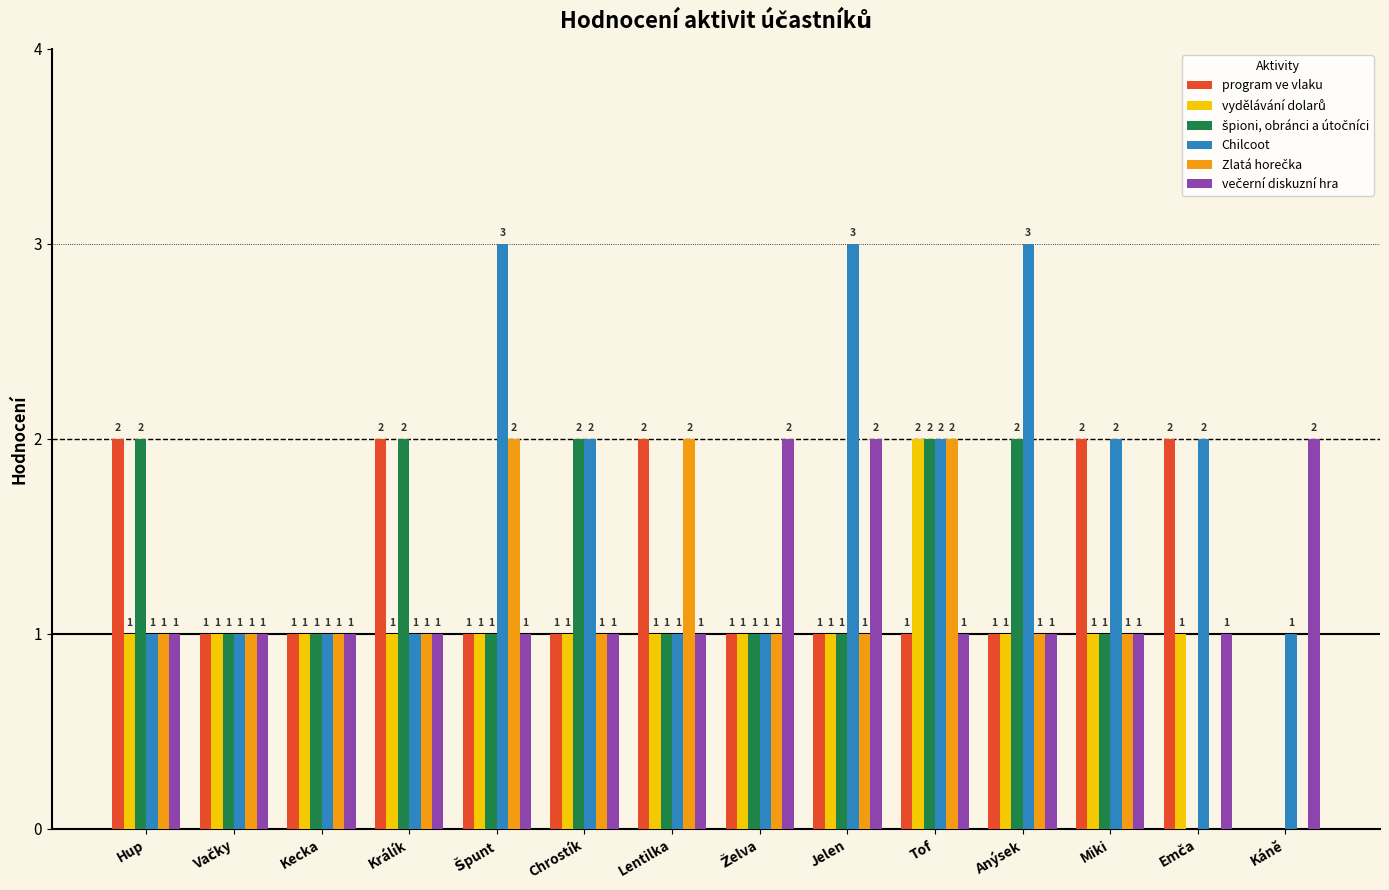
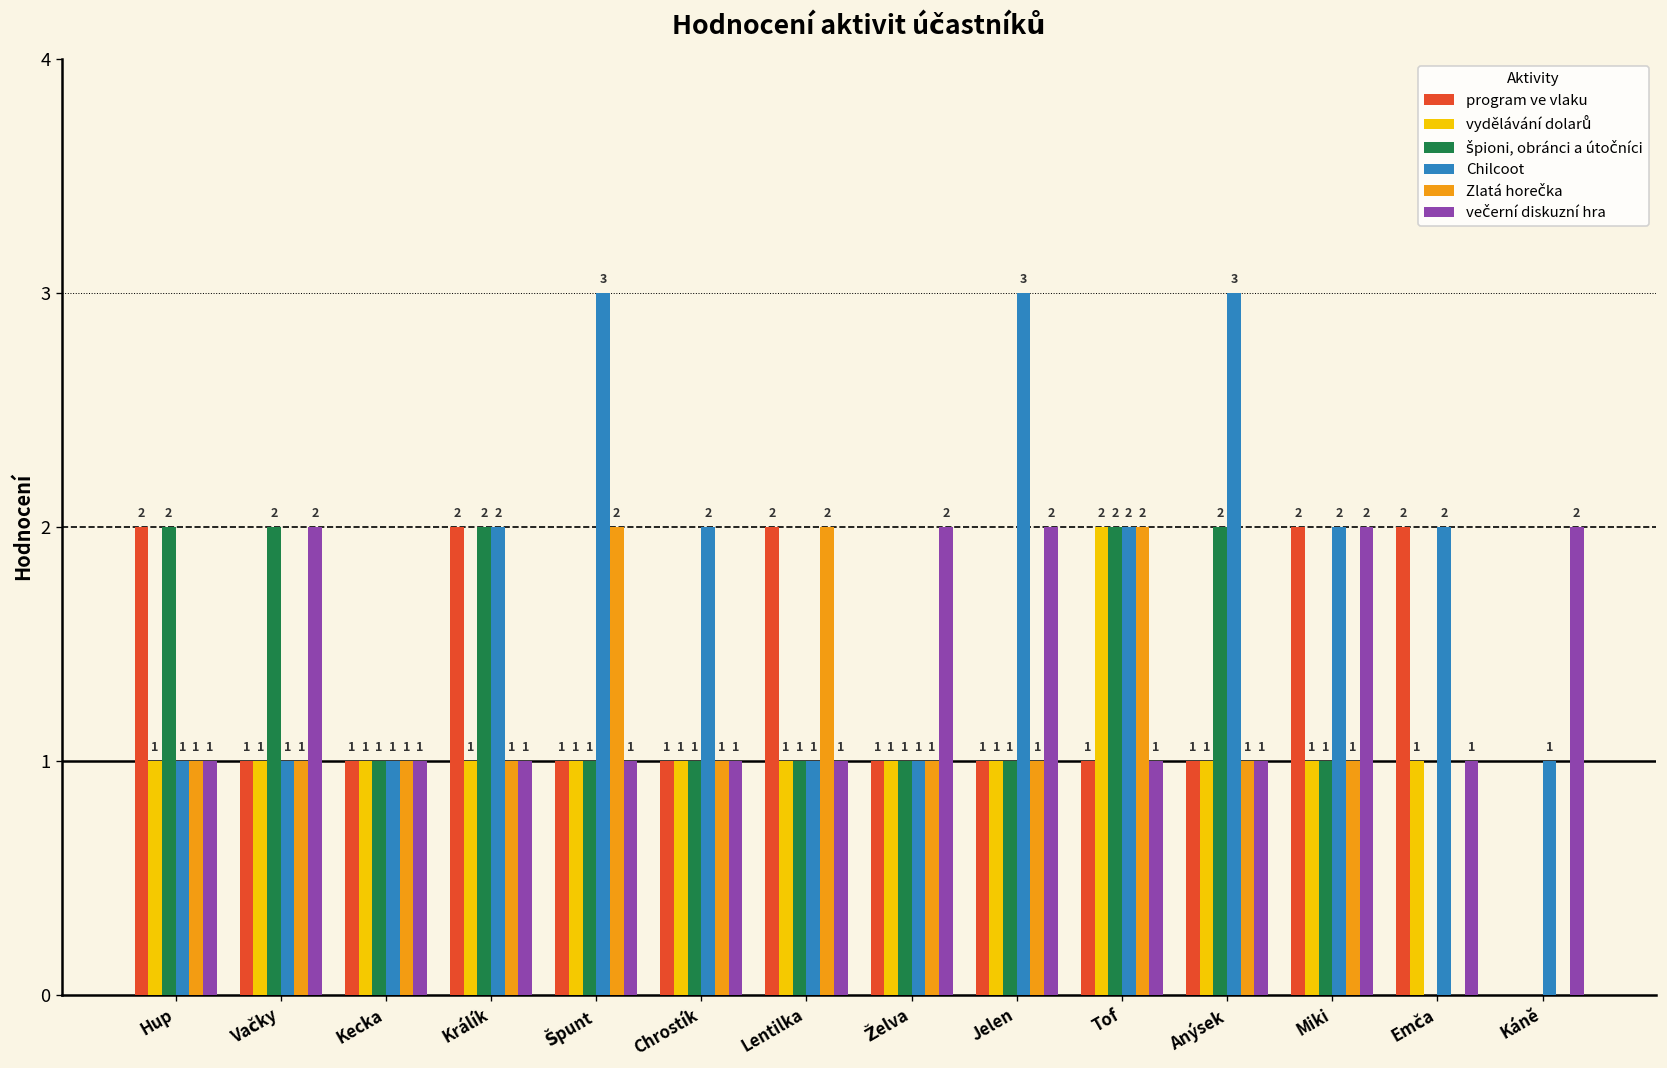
  {
    "program ve vlaku": {
      "Hup": 2,
      "Vačky": 1,
      "Kecka": 1,
      "Králík": 2,
      "Špunt": 1,
      "Chrostík": 1,
      "Lentilka": 2,
      "Želva": 1,
      "Jelen": 1,
      "Tof": 1,
      "Anýsek": 1,
      "Miki": 2,
      "Emča": 2
    },
    "špioni, obránci a útočníci": {
      "Hup": 2,
-     "Vačky": 1,
+     "Vačky": 2,
      "Kecka": 1,
      "Králík": 2,
      "Špunt": 1,
-     "Chrostík": 2,
+     "Chrostík": 1,
      "Lentilka": 1,
      "Želva": 1,
      "Jelen": 1,
      "Tof": 2,
      "Anýsek": 2,
      "Miki": 1
    },
    "Chilcoot": {
      "Hup": 1,
      "Vačky": 1,
      "Kecka": 1,
-     "Králík": 1,
+     "Králík": 2,
      "Špunt": 3,
      "Chrostík": 2,
      "Lentilka": 1,
      "Želva": 1,
      "Jelen": 3,
      "Tof": 2,
      "Anýsek": 3,
      "Miki": 2,
      "Emča": 2,
      "Káně": 1
    },
    "večerní diskuzní hra": {
      "Hup": 1,
-     "Vačky": 1,
+     "Vačky": 2,
      "Kecka": 1,
      "Králík": 1,
      "Špunt": 1,
      "Chrostík": 1,
      "Lentilka": 1,
      "Želva": 2,
      "Jelen": 2,
      "Tof": 1,
      "Anýsek": 1,
-     "Miki": 1,
+     "Miki": 2,
      "Emča": 1,
      "Káně": 2
    }
  }
